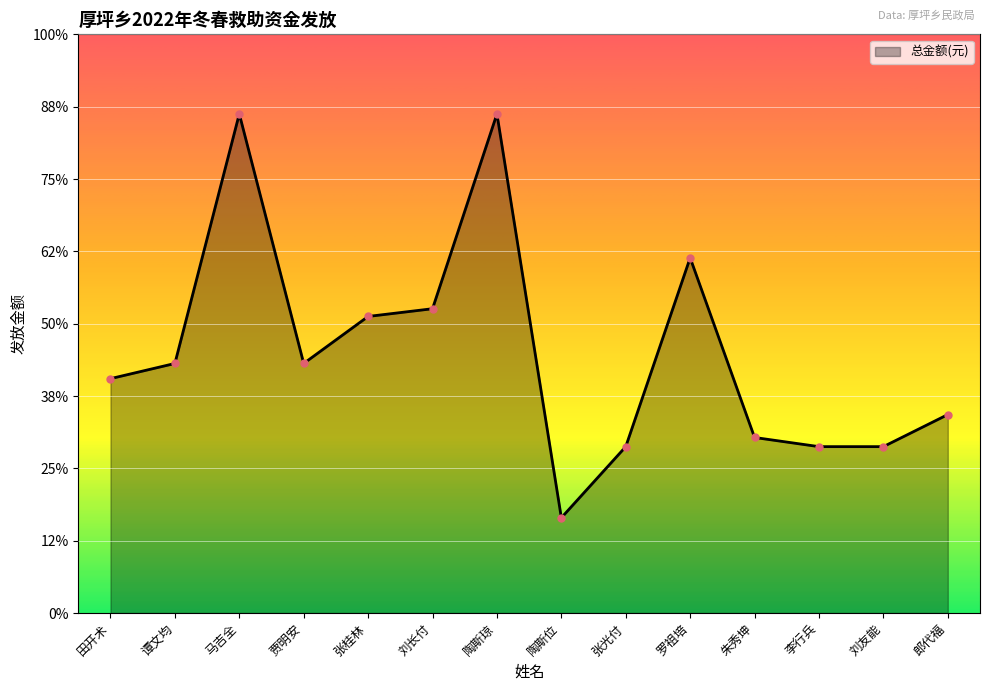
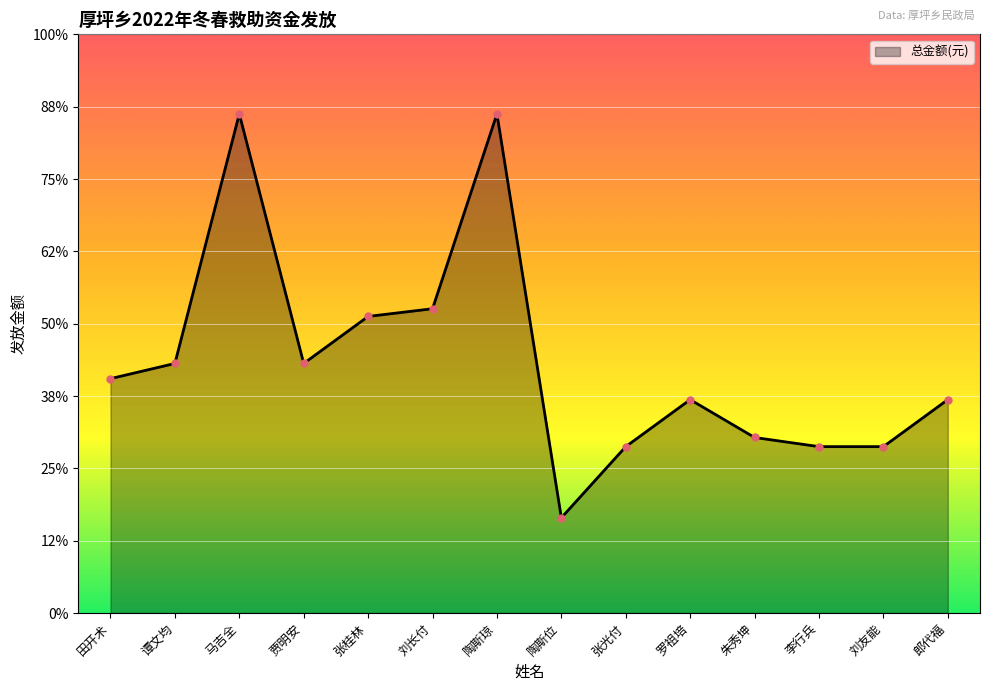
  {
    "田开术": "41%",
    "谭文均": "43%",
    "马吉全": "86%",
    "贾明安": "43%",
    "张桂林": "51%",
    "刘长付": "53%",
    "陶斯琼": "86%",
    "陶斯位": "16%",
    "张光付": "29%",
-   "罗祖培": "61%",
+   "罗祖培": "37%",
    "朱秀坤": "30%",
    "李行兵": "29%",
    "刘友能": "29%",
-   "郎代福": "34%"
+   "郎代福": "37%"
  }
